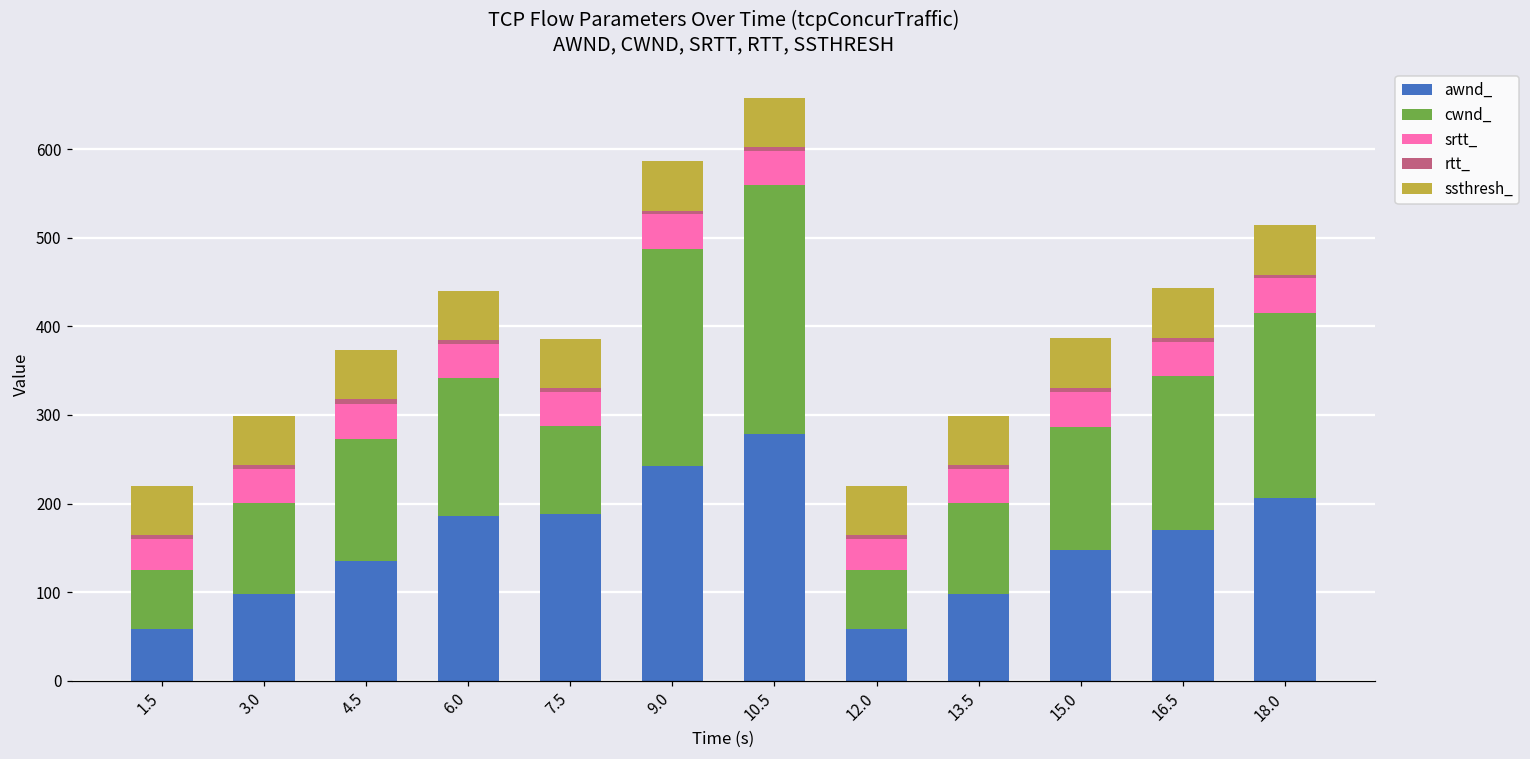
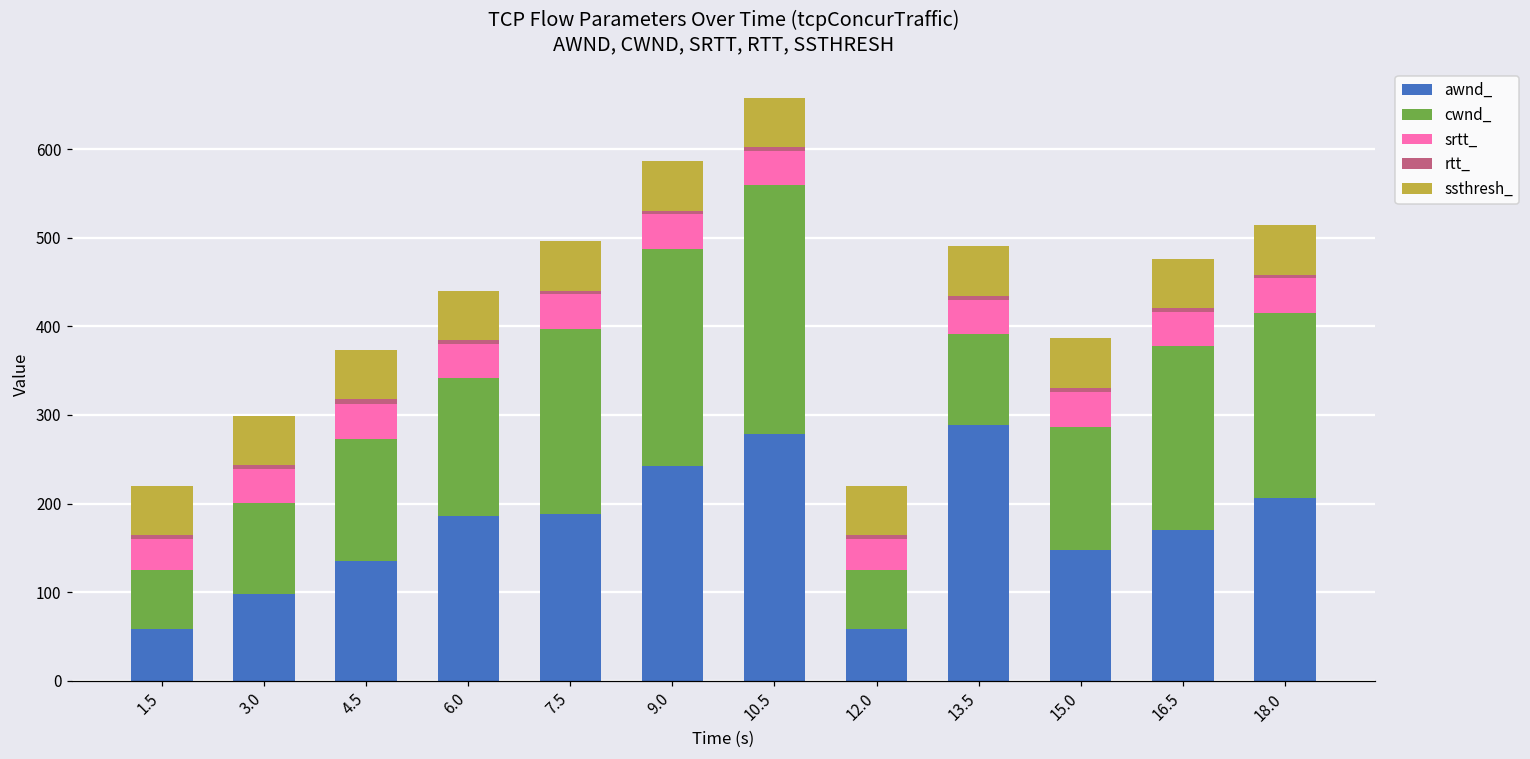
  {
    "awnd_": {
      "1.5": 60,
      "3.0": 100,
      "4.5": 130,
      "6.0": 190,
      "7.5": 190,
      "9.0": 240,
      "10.5": 280,
      "12.0": 60,
-     "13.5": 100,
+     "13.5": 290,
      "15.0": 150,
      "16.5": 170,
      "18.0": 210
    },
    "cwnd_": {
      "1.5": 70,
      "3.0": 100,
      "4.5": 140,
      "6.0": 160,
-     "7.5": 100,
+     "7.5": 210,
      "9.0": 240,
      "10.5": 280,
      "12.0": 70,
      "13.5": 100,
      "15.0": 140,
-     "16.5": 170,
+     "16.5": 210,
      "18.0": 210
    },
    "srtt_": {
      "1.5": 40,
      "3.0": 40,
      "4.5": 40,
      "6.0": 40,
      "7.5": 40,
      "9.0": 40,
      "10.5": 40,
      "12.0": 40,
      "13.5": 40,
      "15.0": 40,
      "16.5": 40,
      "18.0": 40
    },
    "rtt_": {
      "1.5": 0,
      "3.0": 0,
      "4.5": 10,
      "6.0": 0,
      "7.5": 0,
      "9.0": 0,
      "10.5": 0,
      "12.0": 0,
      "13.5": 0,
      "15.0": 10,
      "16.5": 0,
      "18.0": 0
    },
    "ssthresh_": {
      "1.5": 60,
      "3.0": 60,
      "4.5": 60,
      "6.0": 60,
      "7.5": 60,
      "9.0": 60,
      "10.5": 60,
      "12.0": 60,
      "13.5": 60,
      "15.0": 60,
      "16.5": 60,
      "18.0": 60
    }
  }
